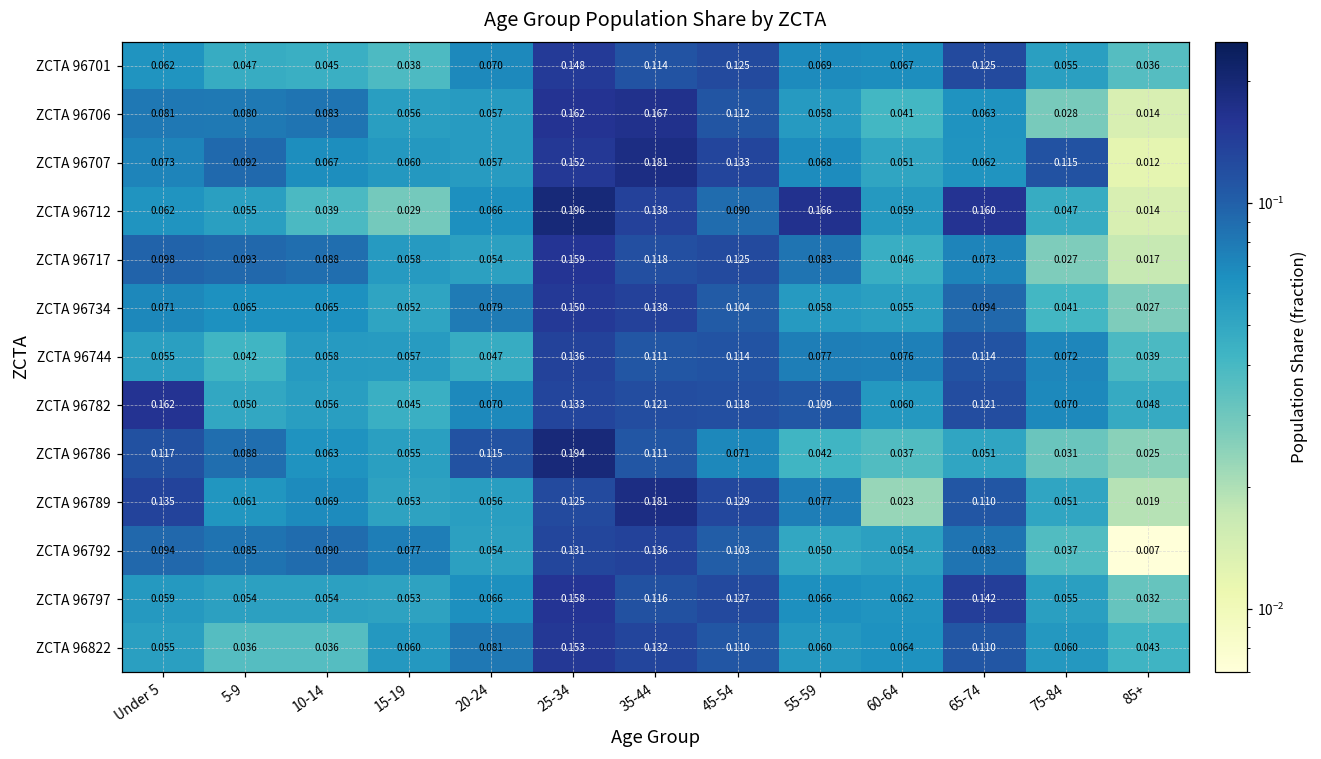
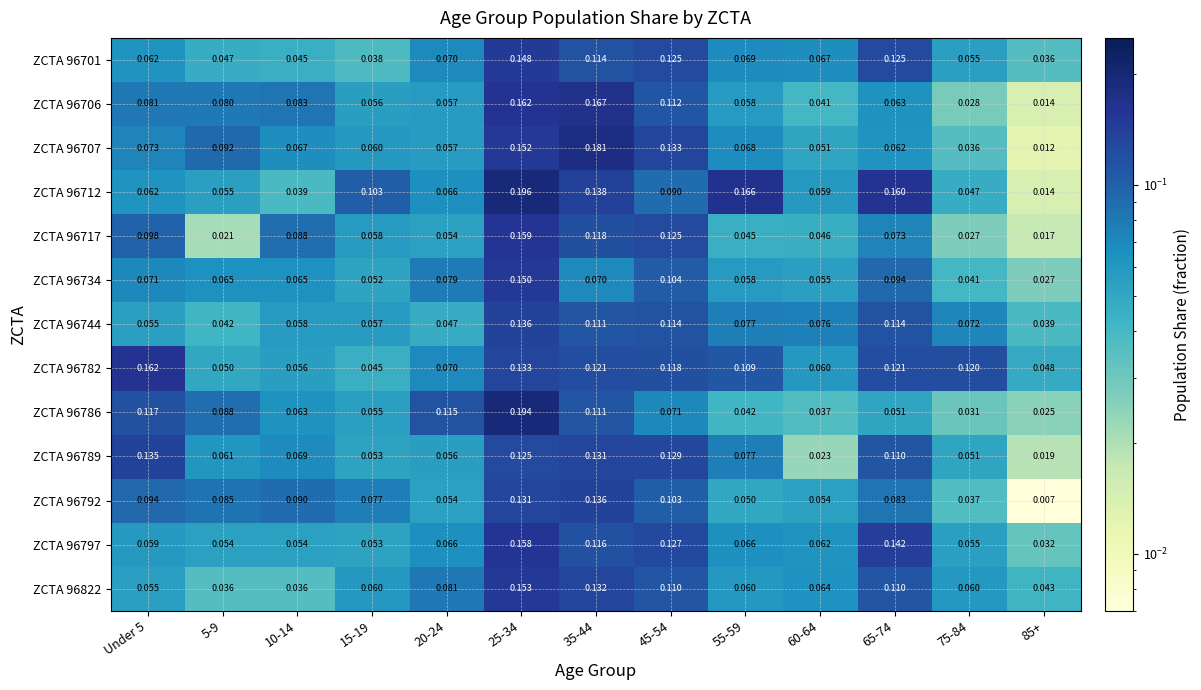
  {
    "ZCTA 96701": {
      "Under 5": 0.062,
      "5-9": 0.047,
      "10-14": 0.045,
      "15-19": 0.038,
      "20-24": 0.070,
      "25-34": 0.148,
      "35-44": 0.114,
      "45-54": 0.125,
      "55-59": 0.069,
      "60-64": 0.067,
      "65-74": 0.125,
      "75-84": 0.055,
      "85+": 0.036
    },
    "ZCTA 96706": {
      "Under 5": 0.081,
      "5-9": 0.080,
      "10-14": 0.083,
      "15-19": 0.056,
      "20-24": 0.057,
      "25-34": 0.162,
      "35-44": 0.167,
      "45-54": 0.112,
      "55-59": 0.058,
      "60-64": 0.041,
      "65-74": 0.063,
      "75-84": 0.028,
      "85+": 0.014
    },
    "ZCTA 96707": {
      "Under 5": 0.073,
      "5-9": 0.092,
      "10-14": 0.067,
      "15-19": 0.060,
      "20-24": 0.057,
      "25-34": 0.152,
      "35-44": 0.181,
      "45-54": 0.133,
      "55-59": 0.068,
      "60-64": 0.051,
      "65-74": 0.062,
-     "75-84": 0.115,
+     "75-84": 0.036,
      "85+": 0.012
    },
    "ZCTA 96712": {
      "Under 5": 0.062,
      "5-9": 0.055,
      "10-14": 0.039,
-     "15-19": 0.029,
+     "15-19": 0.103,
      "20-24": 0.066,
      "25-34": 0.196,
      "35-44": 0.138,
      "45-54": 0.090,
      "55-59": 0.166,
      "60-64": 0.059,
      "65-74": 0.160,
      "75-84": 0.047,
      "85+": 0.014
    },
    "ZCTA 96717": {
      "Under 5": 0.098,
-     "5-9": 0.093,
+     "5-9": 0.021,
      "10-14": 0.088,
      "15-19": 0.058,
      "20-24": 0.054,
      "25-34": 0.159,
      "35-44": 0.118,
      "45-54": 0.125,
-     "55-59": 0.083,
+     "55-59": 0.045,
      "60-64": 0.046,
      "65-74": 0.073,
      "75-84": 0.027,
      "85+": 0.017
    },
    "ZCTA 96734": {
      "Under 5": 0.071,
      "5-9": 0.065,
      "10-14": 0.065,
      "15-19": 0.052,
      "20-24": 0.079,
      "25-34": 0.150,
-     "35-44": 0.138,
+     "35-44": 0.070,
      "45-54": 0.104,
      "55-59": 0.058,
      "60-64": 0.055,
      "65-74": 0.094,
      "75-84": 0.041,
      "85+": 0.027
    },
    "ZCTA 96744": {
      "Under 5": 0.055,
      "5-9": 0.042,
      "10-14": 0.058,
      "15-19": 0.057,
      "20-24": 0.047,
      "25-34": 0.136,
      "35-44": 0.111,
      "45-54": 0.114,
      "55-59": 0.077,
      "60-64": 0.076,
      "65-74": 0.114,
      "75-84": 0.072,
      "85+": 0.039
    },
    "ZCTA 96782": {
      "Under 5": 0.162,
      "5-9": 0.050,
      "10-14": 0.056,
      "15-19": 0.045,
      "20-24": 0.070,
      "25-34": 0.133,
      "35-44": 0.121,
      "45-54": 0.118,
      "55-59": 0.109,
      "60-64": 0.060,
      "65-74": 0.121,
-     "75-84": 0.070,
+     "75-84": 0.120,
      "85+": 0.048
    },
    "ZCTA 96786": {
      "Under 5": 0.117,
      "5-9": 0.088,
      "10-14": 0.063,
      "15-19": 0.055,
      "20-24": 0.115,
      "25-34": 0.194,
      "35-44": 0.111,
      "45-54": 0.071,
      "55-59": 0.042,
      "60-64": 0.037,
      "65-74": 0.051,
      "75-84": 0.031,
      "85+": 0.025
    },
    "ZCTA 96789": {
      "Under 5": 0.135,
      "5-9": 0.061,
      "10-14": 0.069,
      "15-19": 0.053,
      "20-24": 0.056,
      "25-34": 0.125,
-     "35-44": 0.181,
+     "35-44": 0.131,
      "45-54": 0.129,
      "55-59": 0.077,
      "60-64": 0.023,
      "65-74": 0.110,
      "75-84": 0.051,
      "85+": 0.019
    },
    "ZCTA 96792": {
      "Under 5": 0.094,
      "5-9": 0.085,
      "10-14": 0.090,
      "15-19": 0.077,
      "20-24": 0.054,
      "25-34": 0.131,
      "35-44": 0.136,
      "45-54": 0.103,
      "55-59": 0.050,
      "60-64": 0.054,
      "65-74": 0.083,
      "75-84": 0.037,
      "85+": 0.007
    },
    "ZCTA 96797": {
      "Under 5": 0.059,
      "5-9": 0.054,
      "10-14": 0.054,
      "15-19": 0.053,
      "20-24": 0.066,
      "25-34": 0.158,
      "35-44": 0.116,
      "45-54": 0.127,
      "55-59": 0.066,
      "60-64": 0.062,
      "65-74": 0.142,
      "75-84": 0.055,
      "85+": 0.032
    },
    "ZCTA 96822": {
      "Under 5": 0.055,
      "5-9": 0.036,
      "10-14": 0.036,
      "15-19": 0.060,
      "20-24": 0.081,
      "25-34": 0.153,
      "35-44": 0.132,
      "45-54": 0.110,
      "55-59": 0.060,
      "60-64": 0.064,
      "65-74": 0.110,
      "75-84": 0.060,
      "85+": 0.043
    }
  }
